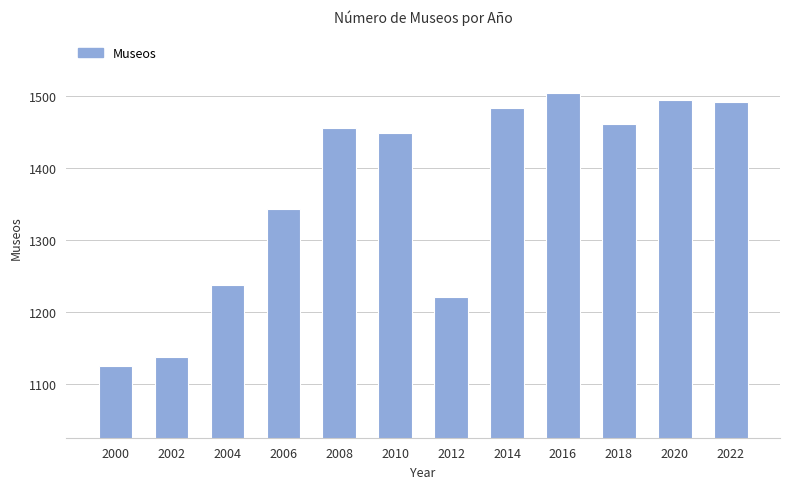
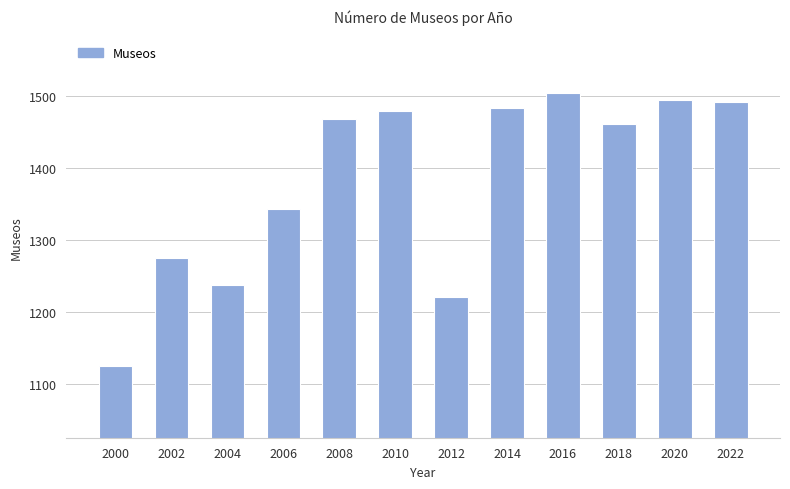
  {
    "2000": 1130,
-   "2002": 1140,
+   "2002": 1280,
    "2004": 1240,
    "2006": 1340,
-   "2008": 1460,
-   "2010": 1450,
+   "2008": 1470,
+   "2010": 1480,
    "2012": 1220,
    "2014": 1480,
    "2016": 1500,
    "2018": 1460,
    "2020": 1490,
    "2022": 1490
  }
